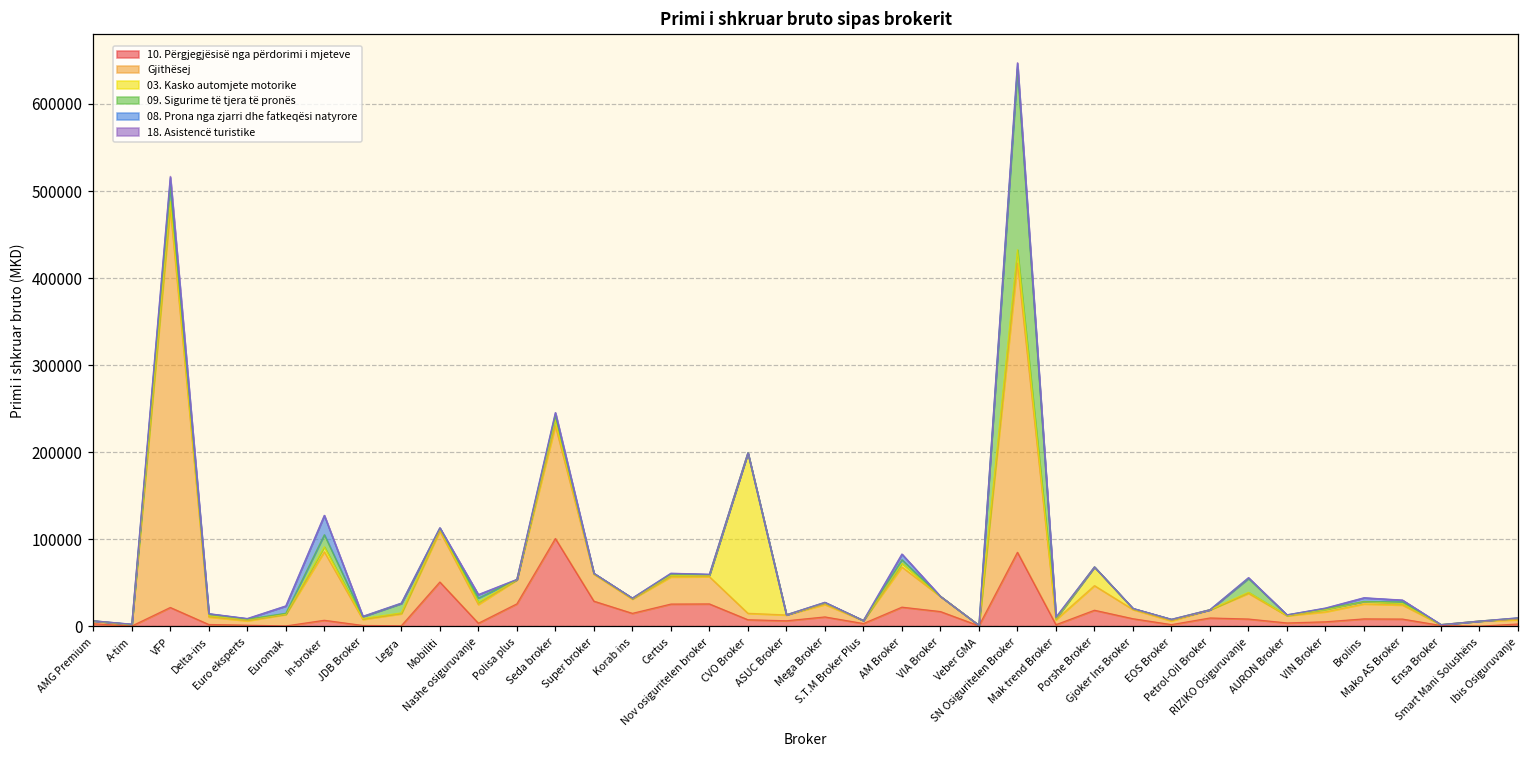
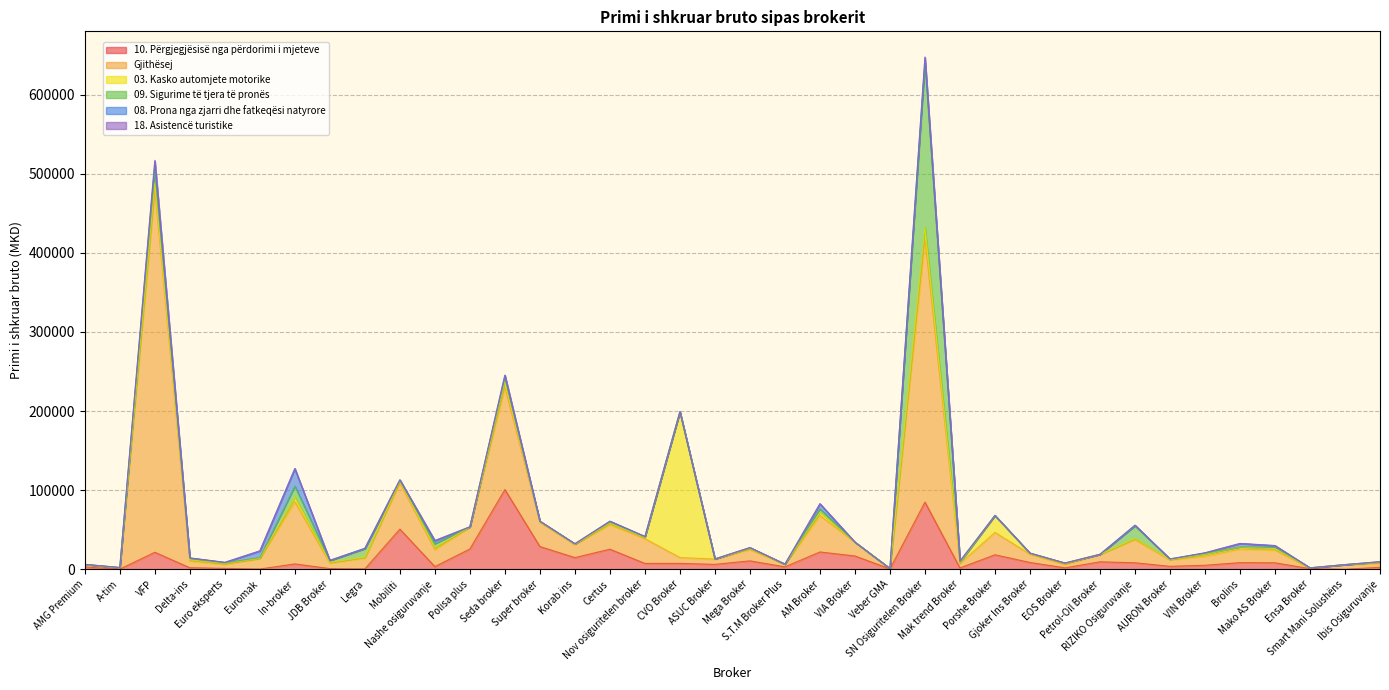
  {
    "10. Përgjegjësisë nga përdorimi i mjeteve": {
      "VFP": 20000,
      "Delta-ins": 0,
      "Euro eksperts": 0,
      "Euromak": 0,
      "In-broker": 10000,
      "JDB Broker": 0,
      "Legra": 0,
      "Mobiliti": 50000,
      "Nashe osiguruvanje": 0,
      "Polisa plus": 30000,
      "Seda broker": 100000,
      "Super broker": 30000,
      "Korab ins": 10000,
      "Certus": 30000,
-     "Nov osiguritelen broker": 30000,
+     "Nov osiguritelen broker": 10000,
      "CVO Broker": 10000,
      "ASUC Broker": 10000,
      "Mega Broker": 10000,
      "S.T.M Broker Plus": 0,
      "AM Broker": 20000,
      "VIA Broker": 20000,
      "SN Osiguritelen Broker": 80000,
      "Mak trend Broker": 0,
      "Porshe Broker": 20000,
      "Gjoker Ins Broker": 10000,
      "EOS Broker": 0,
      "Petrol-Oil Broker": 10000,
      "RIZIKO Osiguruvanje": 10000,
      "AURON Broker": 0,
      "VIN Broker": 10000,
      "Brolins": 10000,
      "Mako AS Broker": 10000,
      "Smart Mani Solushëns": 0,
      "Ibis Osiguruvanje": 0
    },
    "Gjithësej": {
      "VFP": 460000,
      "In-broker": 80000,
      "Seda broker": 130000,
      "CVO Broker": 10000,
      "AM Broker": 50000,
      "SN Osiguritelen Broker": 330000,
      "Porshe Broker": 30000
    },
    "03. Kasko automjete motorike": {
      "VFP": 10000,
      "In-broker": 10000,
      "Seda broker": 10000,
      "AM Broker": 0,
      "SN Osiguritelen Broker": 20000
    },
    "09. Sigurime të tjera të pronës": {
      "VFP": 20000,
      "In-broker": 10000,
      "Nashe osiguruvanje": 0,
      "Seda broker": 0,
      "AM Broker": 0,
      "SN Osiguritelen Broker": 210000
    }
  }
